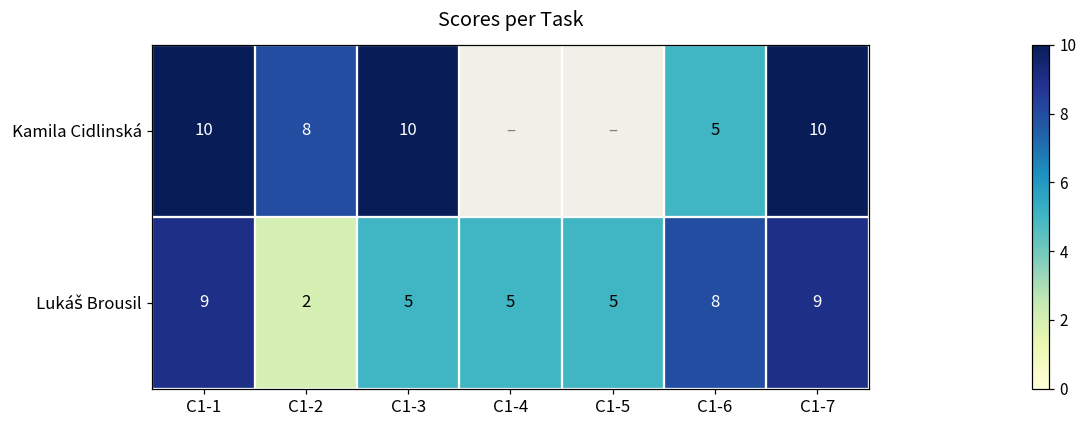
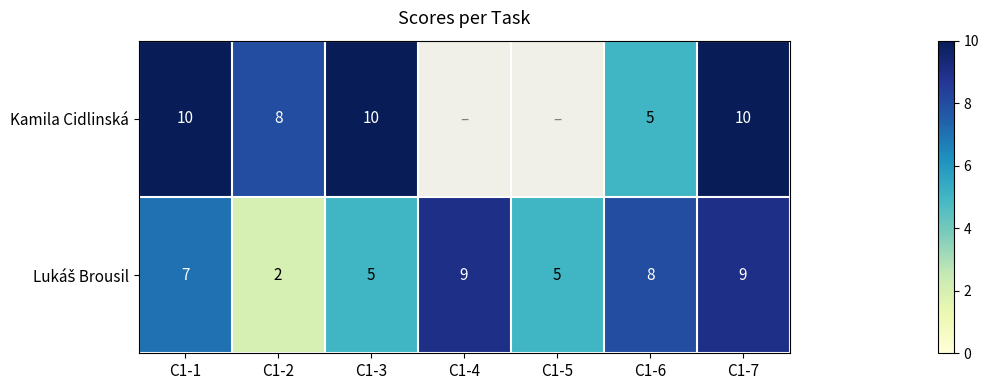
  {
    "Kamila Cidlinská": {
      "C1-1": 10,
      "C1-2": 8,
      "C1-3": 10,
      "C1-6": 5,
      "C1-7": 10
    },
    "Lukáš Brousil": {
-     "C1-1": 9,
+     "C1-1": 7,
      "C1-2": 2,
      "C1-3": 5,
-     "C1-4": 5,
+     "C1-4": 9,
      "C1-5": 5,
      "C1-6": 8,
      "C1-7": 9
    }
  }
